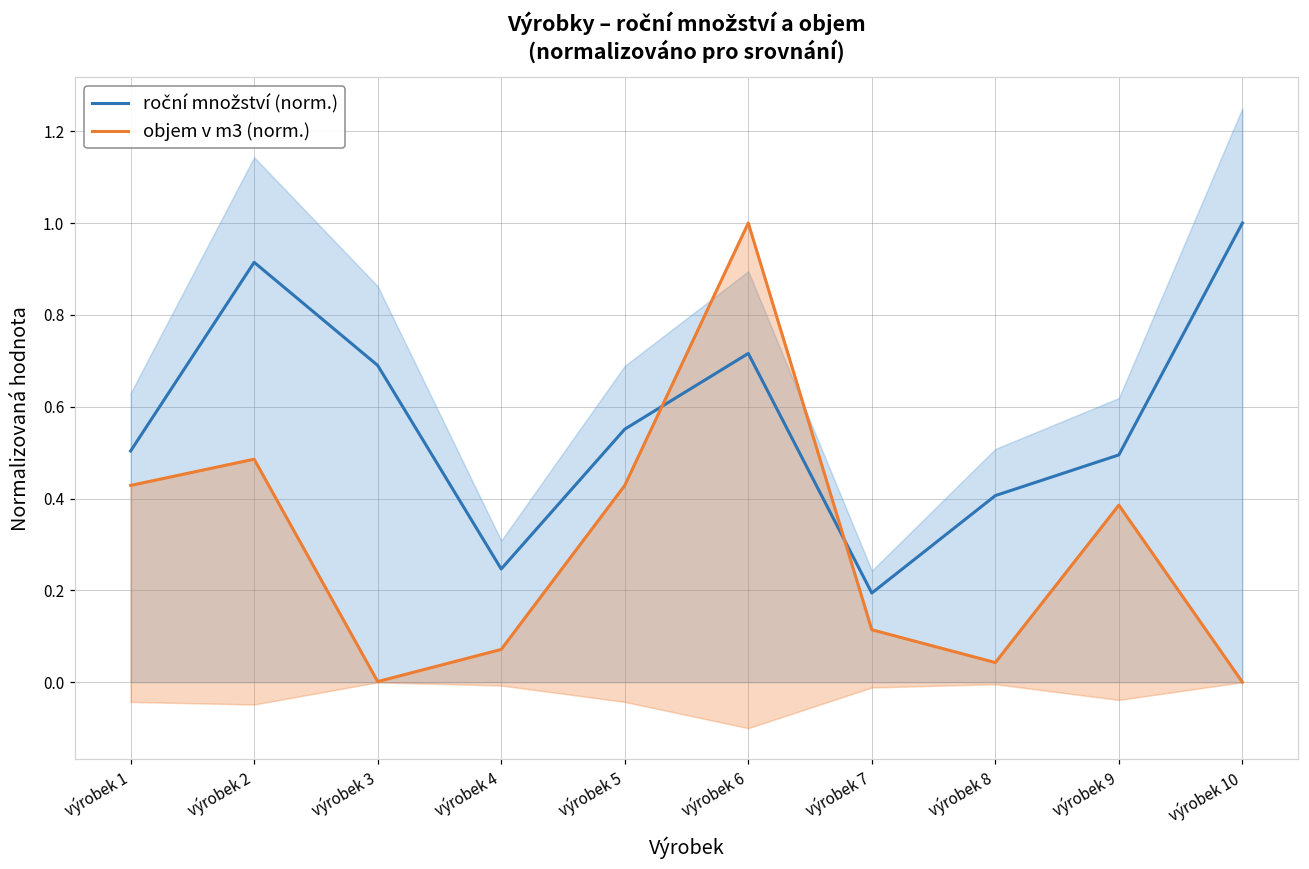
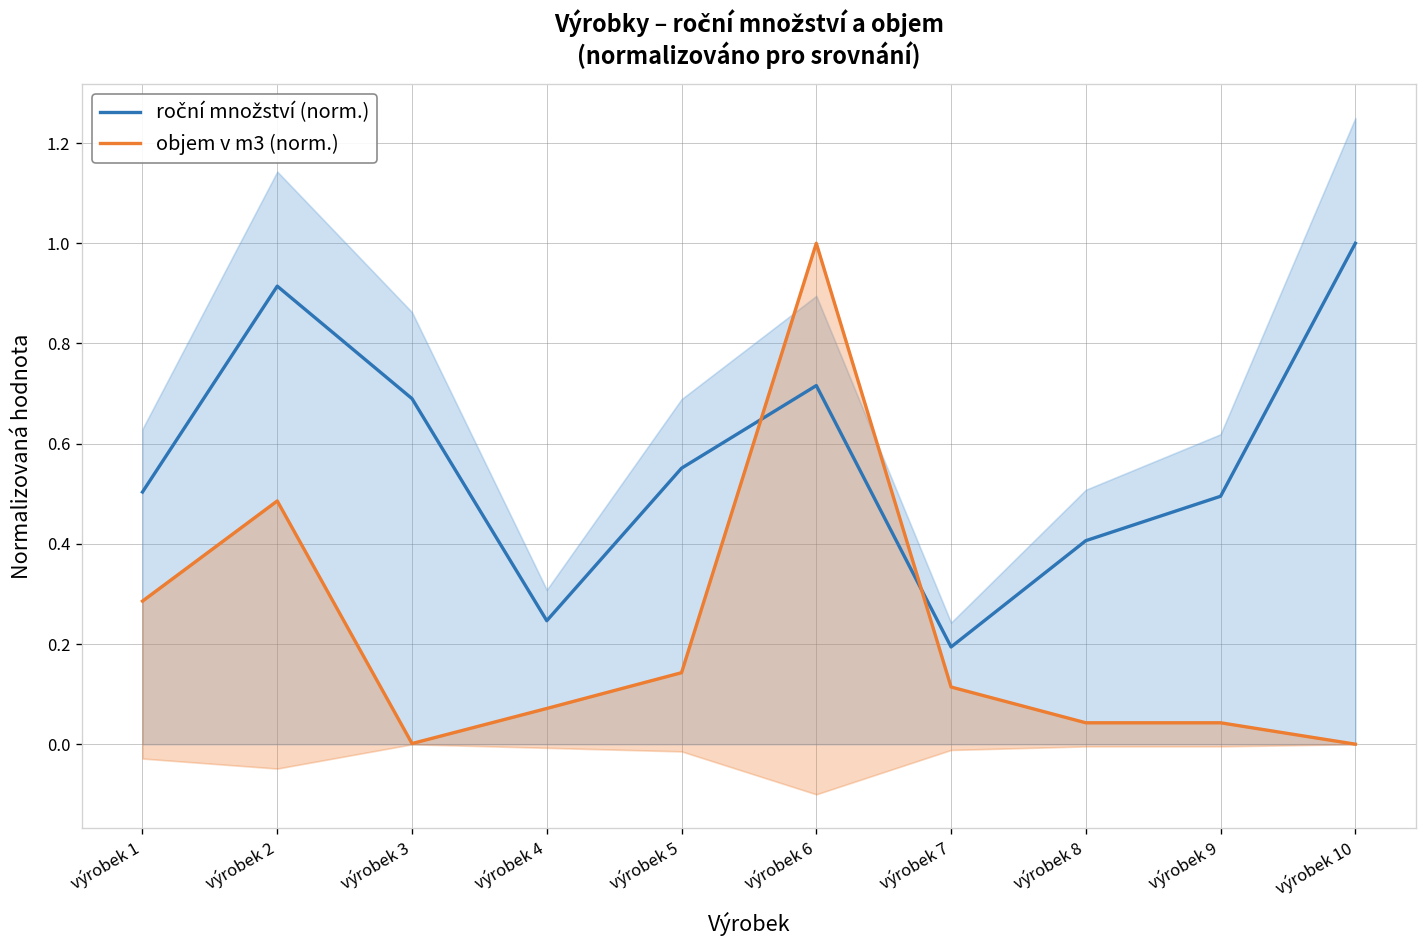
  {
    "roční množství (norm.)": {
      "výrobek 1": 0.50,
      "výrobek 2": 0.91,
      "výrobek 3": 0.69,
      "výrobek 4": 0.25,
      "výrobek 5": 0.55,
      "výrobek 6": 0.72,
      "výrobek 7": 0.19,
      "výrobek 8": 0.41,
      "výrobek 9": 0.50,
      "výrobek 10": 1.00
    },
    "objem v m3 (norm.)": {
-     "výrobek 1": 0.43,
+     "výrobek 1": 0.29,
      "výrobek 2": 0.49,
      "výrobek 3": 0.00,
      "výrobek 4": 0.07,
-     "výrobek 5": 0.43,
+     "výrobek 5": 0.14,
      "výrobek 6": 1.00,
      "výrobek 7": 0.11,
      "výrobek 8": 0.04,
-     "výrobek 9": 0.39,
+     "výrobek 9": 0.04,
      "výrobek 10": 0.00
    }
  }
